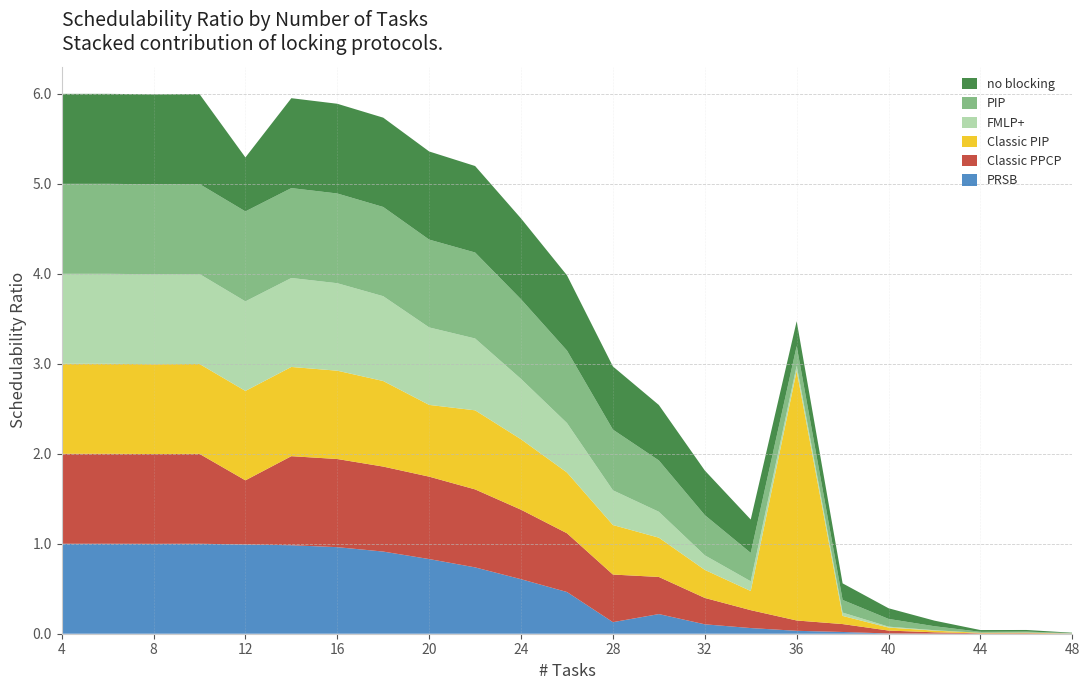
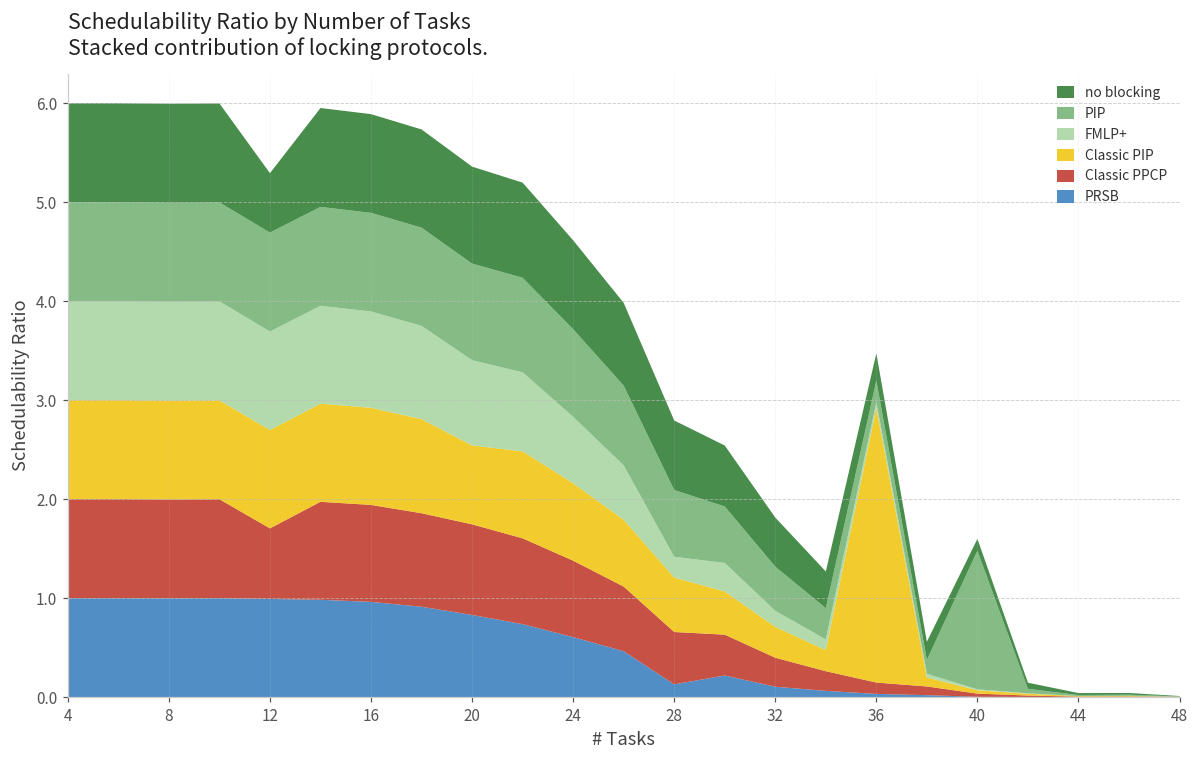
  {
    "PRSB": {
      "4": 1.0,
      "8": 1.0,
      "12": 1.0,
      "16": 1.0,
      "20": 0.8,
      "24": 0.6,
      "28": 0.1,
      "32": 0.1,
      "36": 0.0
    },
    "Classic PPCP": {
      "4": 1.0,
      "8": 1.0,
      "12": 0.7,
      "16": 1.0,
      "20": 0.9,
      "24": 0.8,
      "28": 0.5,
      "32": 0.3,
      "36": 0.1,
      "40": 0.0
    },
    "Classic PIP": {
      "4": 1.0,
      "8": 1.0,
      "12": 1.0,
      "16": 1.0,
      "20": 0.8,
      "24": 0.8,
      "28": 0.6,
      "32": 0.3,
      "36": 2.8
    },
    "FMLP+": {
      "4": 1.0,
      "8": 1.0,
      "12": 1.0,
      "16": 1.0,
      "20": 0.9,
      "24": 0.7,
-     "28": 0.4,
+     "28": 0.2,
      "32": 0.2,
      "36": 0.1
    },
    "PIP": {
      "4": 1.0,
      "8": 1.0,
      "12": 1.0,
      "16": 1.0,
      "20": 1.0,
      "24": 0.9,
      "28": 0.7,
      "32": 0.4,
      "36": 0.2,
-     "40": 0.1
+     "40": 1.4
    },
    "no blocking": {
      "4": 1.0,
      "8": 1.0,
      "12": 0.6,
      "16": 1.0,
      "20": 1.0,
      "24": 0.9,
      "28": 0.7,
      "32": 0.5,
      "36": 0.3,
      "40": 0.1
    }
  }
